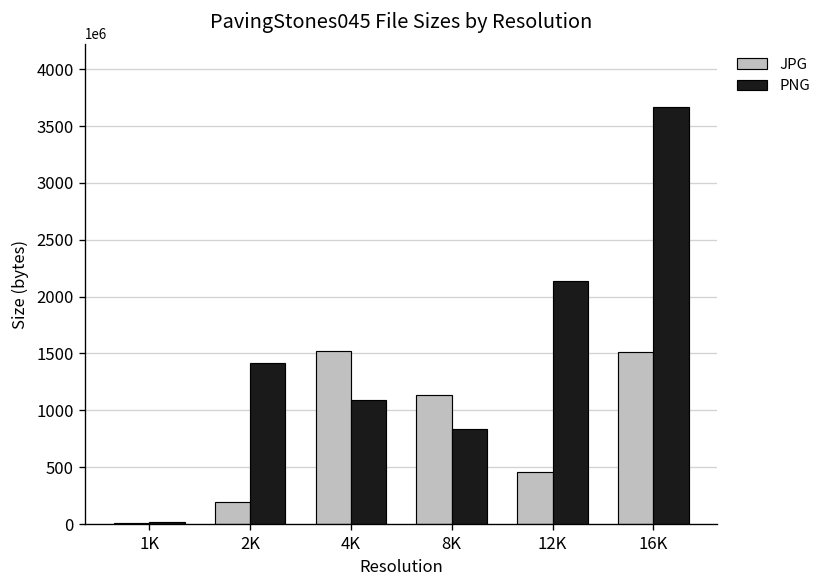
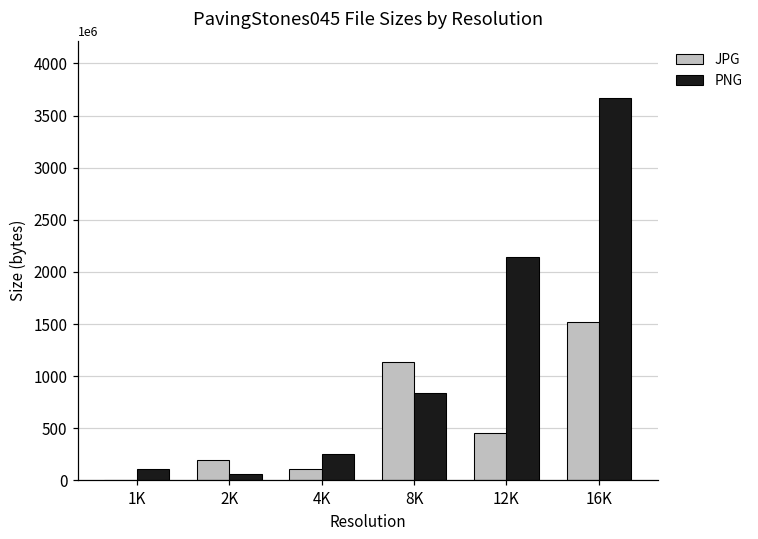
  {
    "JPG": {
      "2K": 200000000,
-     "4K": 1500000000,
+     "4K": 100000000,
      "8K": 1100000000,
      "12K": 500000000,
      "16K": 1500000000
    },
    "PNG": {
-     "1K": 0,
-     "2K": 1400000000,
-     "4K": 1100000000,
+     "1K": 100000000,
+     "2K": 100000000,
+     "4K": 300000000,
      "8K": 800000000,
      "12K": 2100000000,
      "16K": 3700000000
    }
  }
